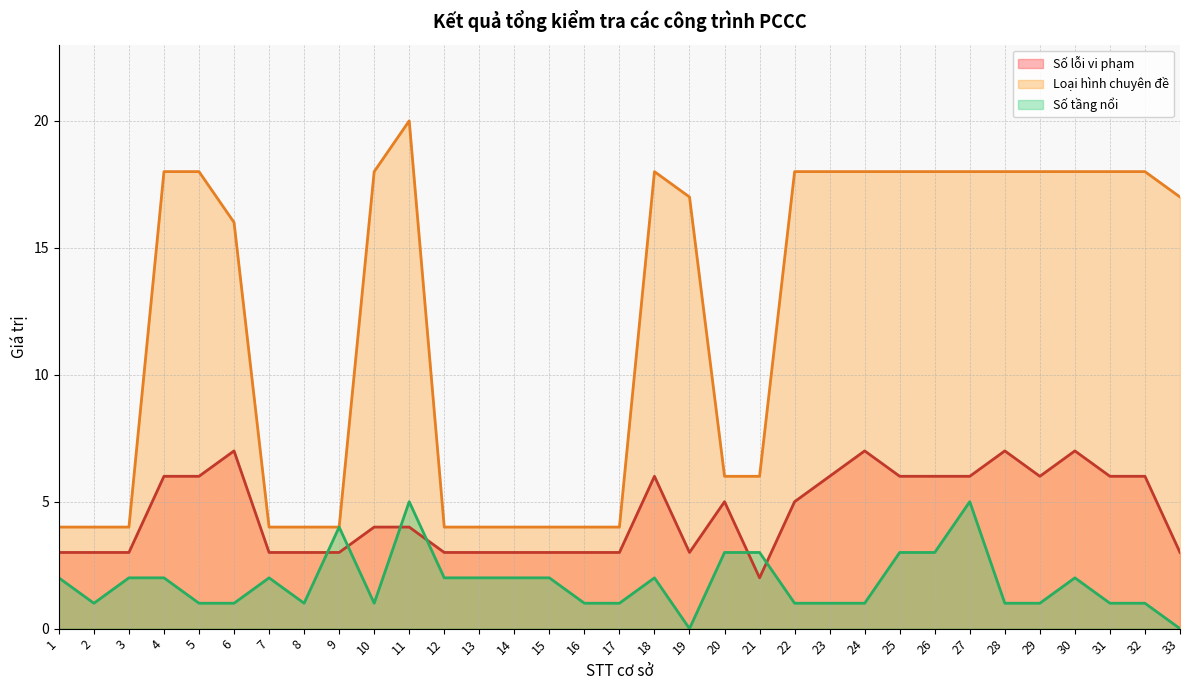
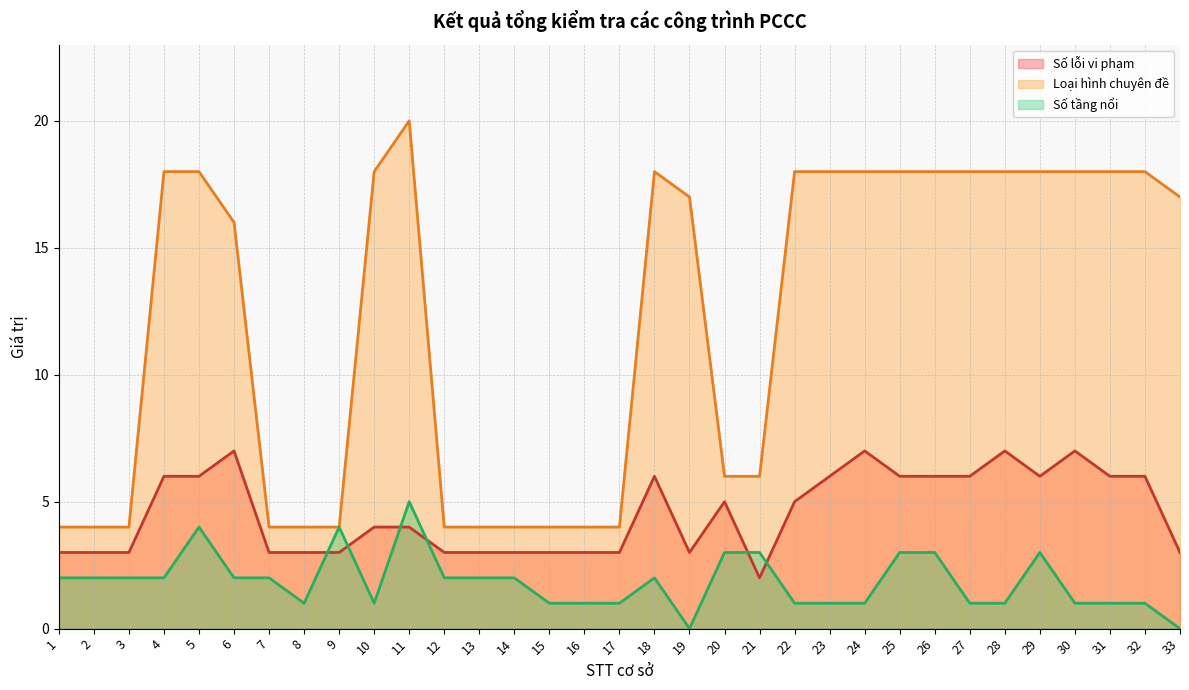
  {
    "Số tầng nổi": {
      "1": 2,
-     "2": 1,
+     "2": 2,
      "3": 2,
      "4": 2,
-     "5": 1,
-     "6": 1,
+     "5": 4,
+     "6": 2,
      "7": 2,
      "8": 1,
      "10": 1,
      "11": 5,
      "12": 2,
      "13": 2,
      "14": 2,
-     "15": 2,
+     "15": 1,
      "16": 1,
      "17": 1,
      "18": 2,
      "19": 0,
      "20": 3,
      "21": 3,
      "22": 1,
      "23": 1,
      "24": 1,
      "25": 3,
      "26": 3,
-     "27": 5,
+     "27": 1,
      "28": 1,
-     "29": 1,
-     "30": 2,
+     "29": 3,
+     "30": 1,
      "31": 1,
      "32": 1,
      "33": 0
    }
  }
